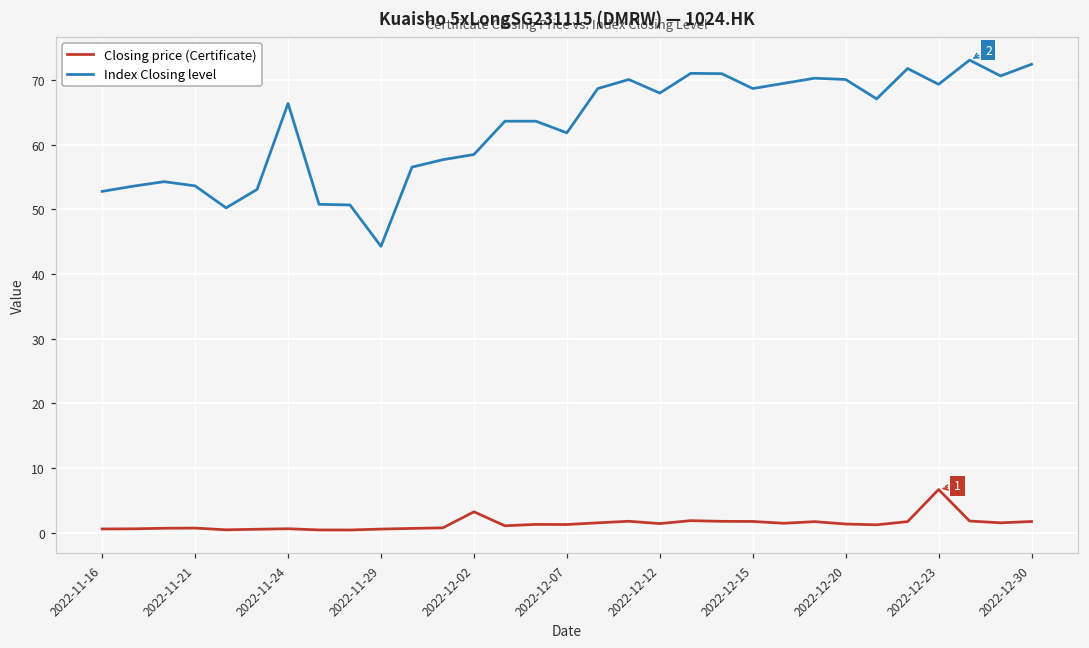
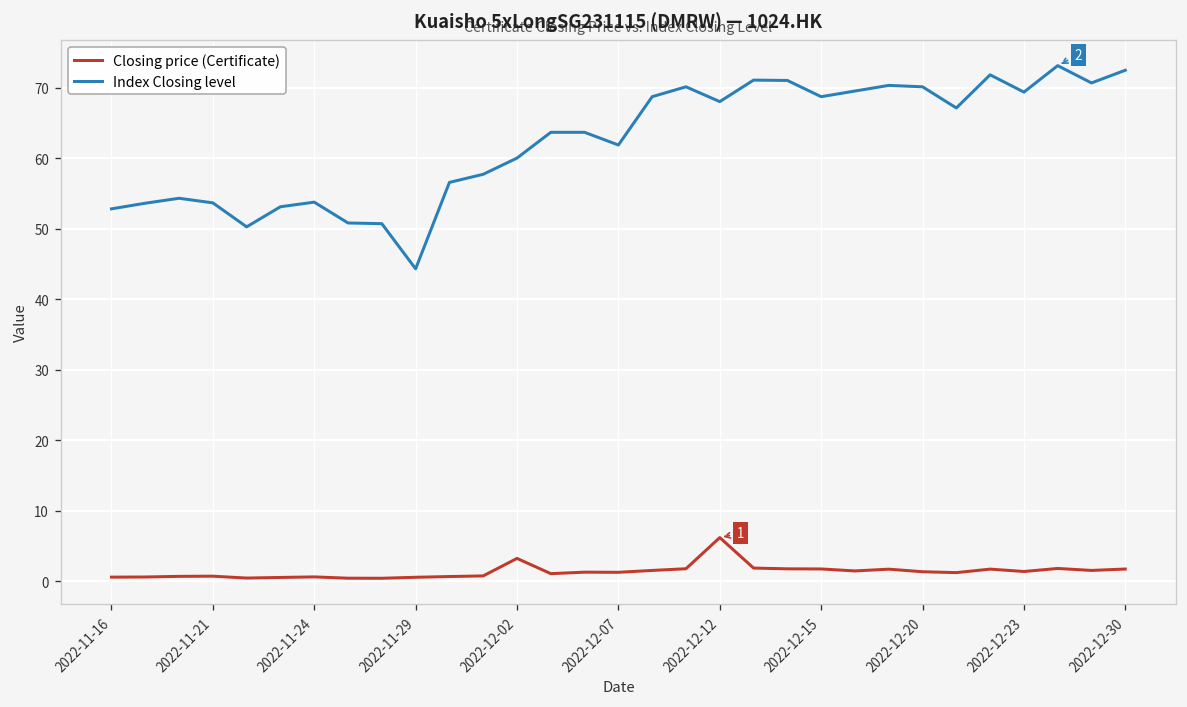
  {
    "Closing price (Certificate)": {
      "2022-11-16": 1,
      "2022-11-21": 1,
      "2022-11-24": 1,
      "2022-11-29": 1,
      "2022-12-02": 3,
      "2022-12-07": 1,
-     "2022-12-12": 1,
+     "2022-12-12": 6,
      "2022-12-15": 2,
      "2022-12-20": 1,
-     "2022-12-23": 7,
+     "2022-12-23": 1,
      "2022-12-30": 2
    },
    "Index Closing level": {
      "2022-11-16": 53,
      "2022-11-21": 54,
-     "2022-11-24": 66,
+     "2022-11-24": 54,
      "2022-11-29": 44,
-     "2022-12-02": 59,
+     "2022-12-02": 60,
      "2022-12-07": 62,
      "2022-12-12": 68,
      "2022-12-15": 69,
      "2022-12-20": 70,
      "2022-12-23": 69,
      "2022-12-30": 72
    }
  }
